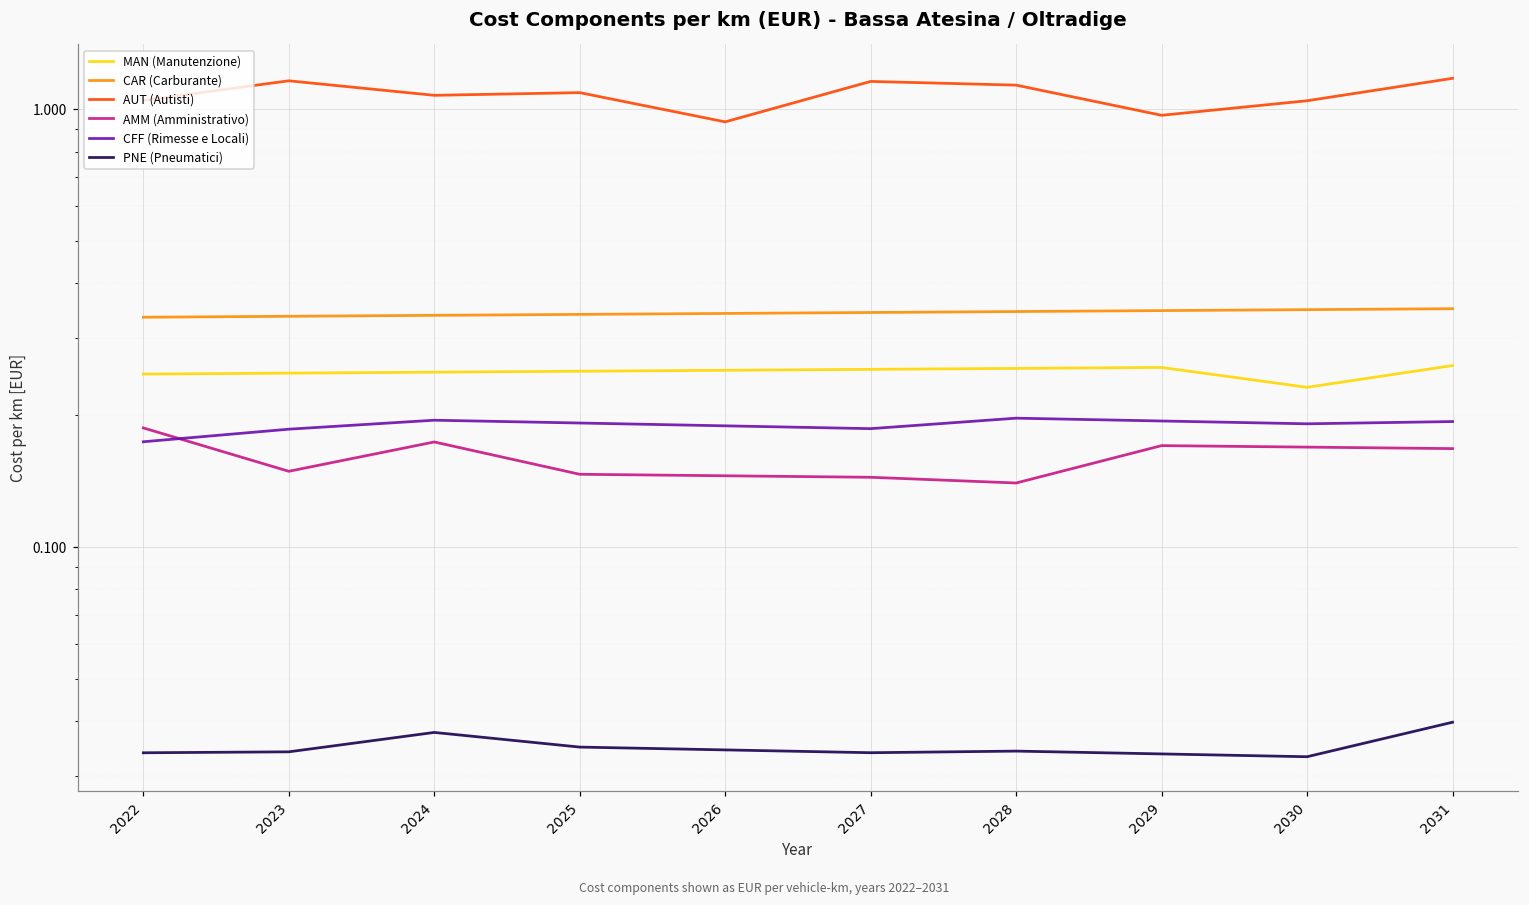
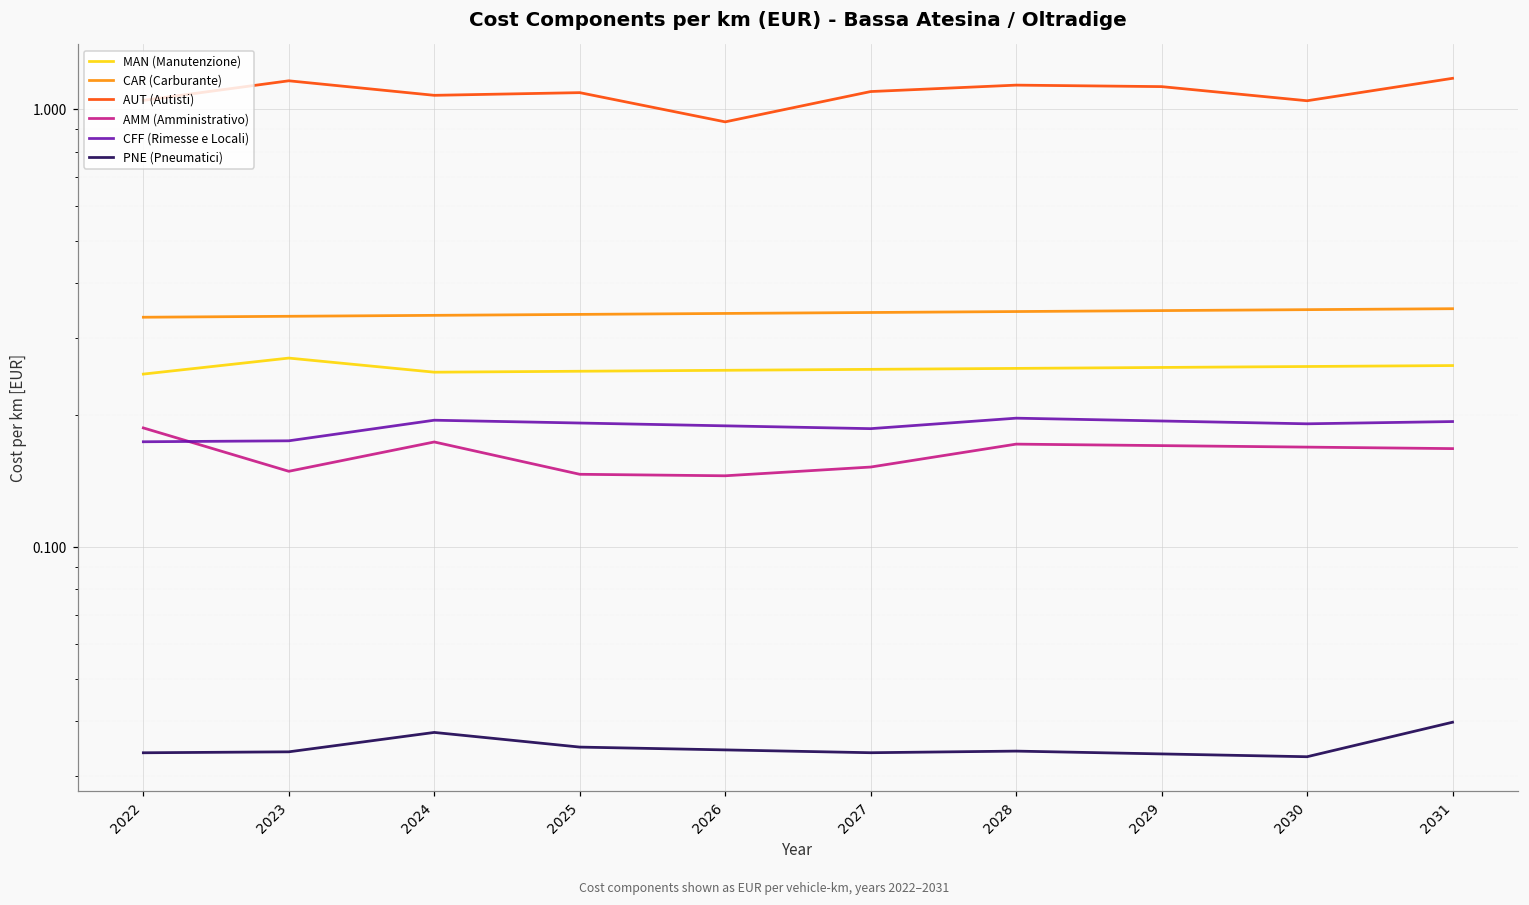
  {
    "MAN (Manutenzione)": {
      "2022": 0.25,
-     "2023": 0.25,
+     "2023": 0.27,
      "2024": 0.25,
      "2025": 0.25,
      "2026": 0.25,
      "2027": 0.25,
      "2028": 0.26,
      "2029": 0.26,
-     "2030": 0.23,
+     "2030": 0.26,
      "2031": 0.26
    },
    "CAR (Carburante)": {
      "2022": 0.33,
      "2023": 0.34,
      "2024": 0.34,
      "2025": 0.34,
      "2026": 0.34,
      "2027": 0.34,
      "2028": 0.35,
      "2029": 0.35,
      "2030": 0.35,
      "2031": 0.35
    },
    "AUT (Autisti)": {
      "2023": 1.16,
      "2024": 1.08,
      "2025": 1.09,
      "2026": 0.94,
-     "2027": 1.16,
+     "2027": 1.10,
      "2028": 1.14,
-     "2029": 0.97,
+     "2029": 1.13,
      "2030": 1.05,
      "2031": 1.18
    },
    "AMM (Amministrativo)": {
      "2022": 0.19,
      "2023": 0.149,
      "2024": 0.17,
      "2025": 0.147,
      "2026": 0.145,
-     "2027": 0.144,
-     "2028": 0.140,
+     "2027": 0.152,
+     "2028": 0.172,
      "2029": 0.170,
      "2030": 0.169,
      "2031": 0.168
    },
    "CFF (Rimesse e Locali)": {
      "2022": 0.17,
-     "2023": 0.19,
+     "2023": 0.17,
      "2024": 0.19,
      "2025": 0.19,
      "2026": 0.19,
      "2027": 0.19,
      "2028": 0.20,
      "2029": 0.19,
      "2030": 0.19,
      "2031": 0.19
    },
    "PNE (Pneumatici)": {
      "2022": 0.034,
      "2023": 0.034,
      "2024": 0.038,
      "2025": 0.035,
      "2026": 0.034,
      "2027": 0.034,
      "2028": 0.034,
      "2029": 0.034,
      "2030": 0.033,
      "2031": 0.040
    }
  }
